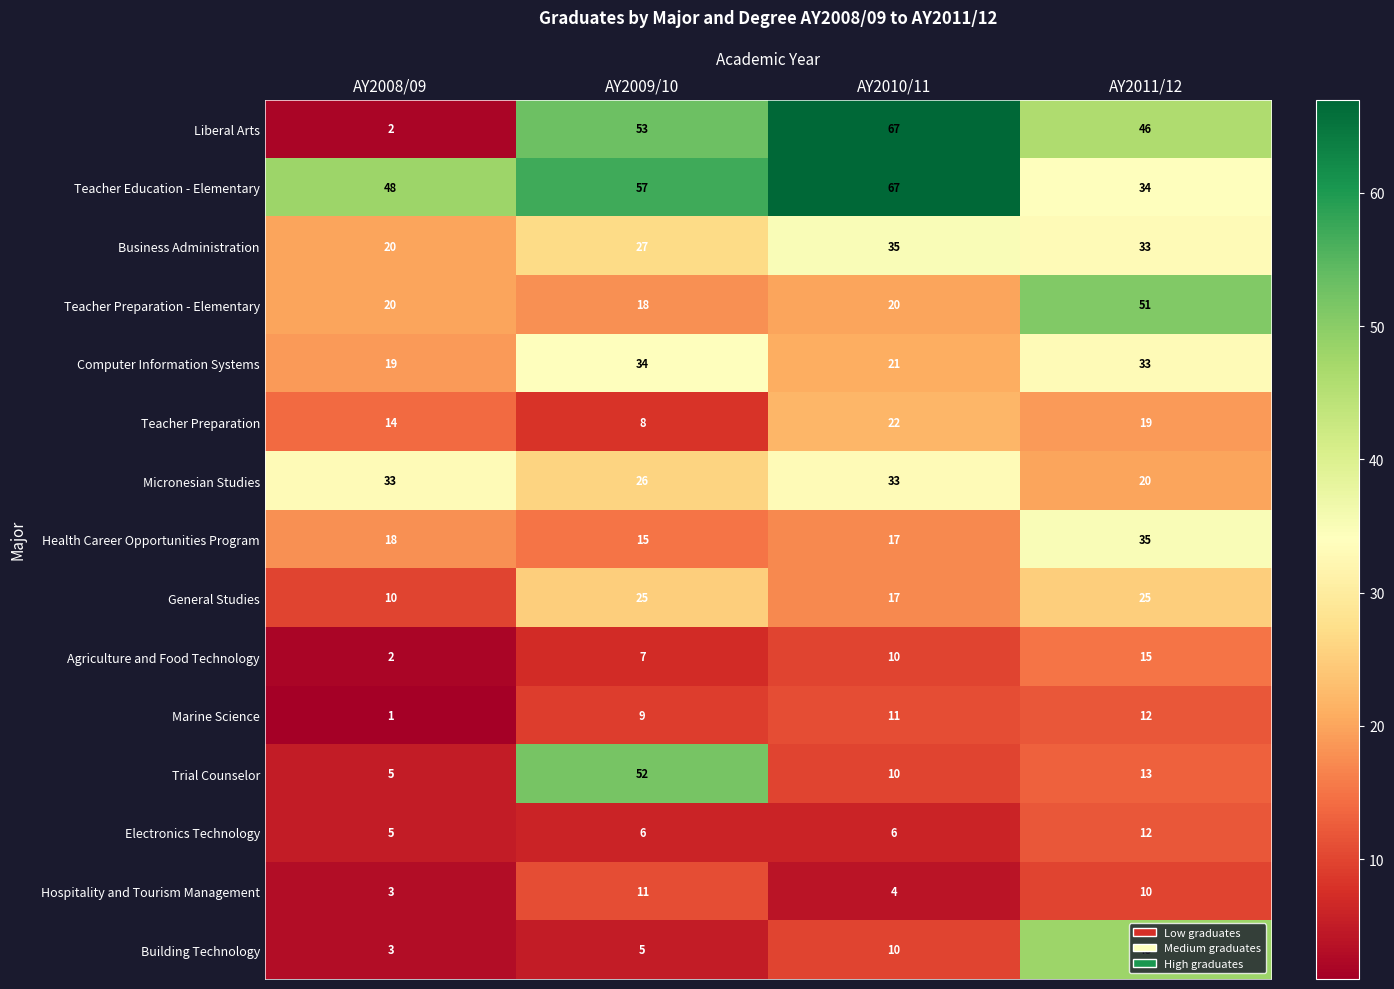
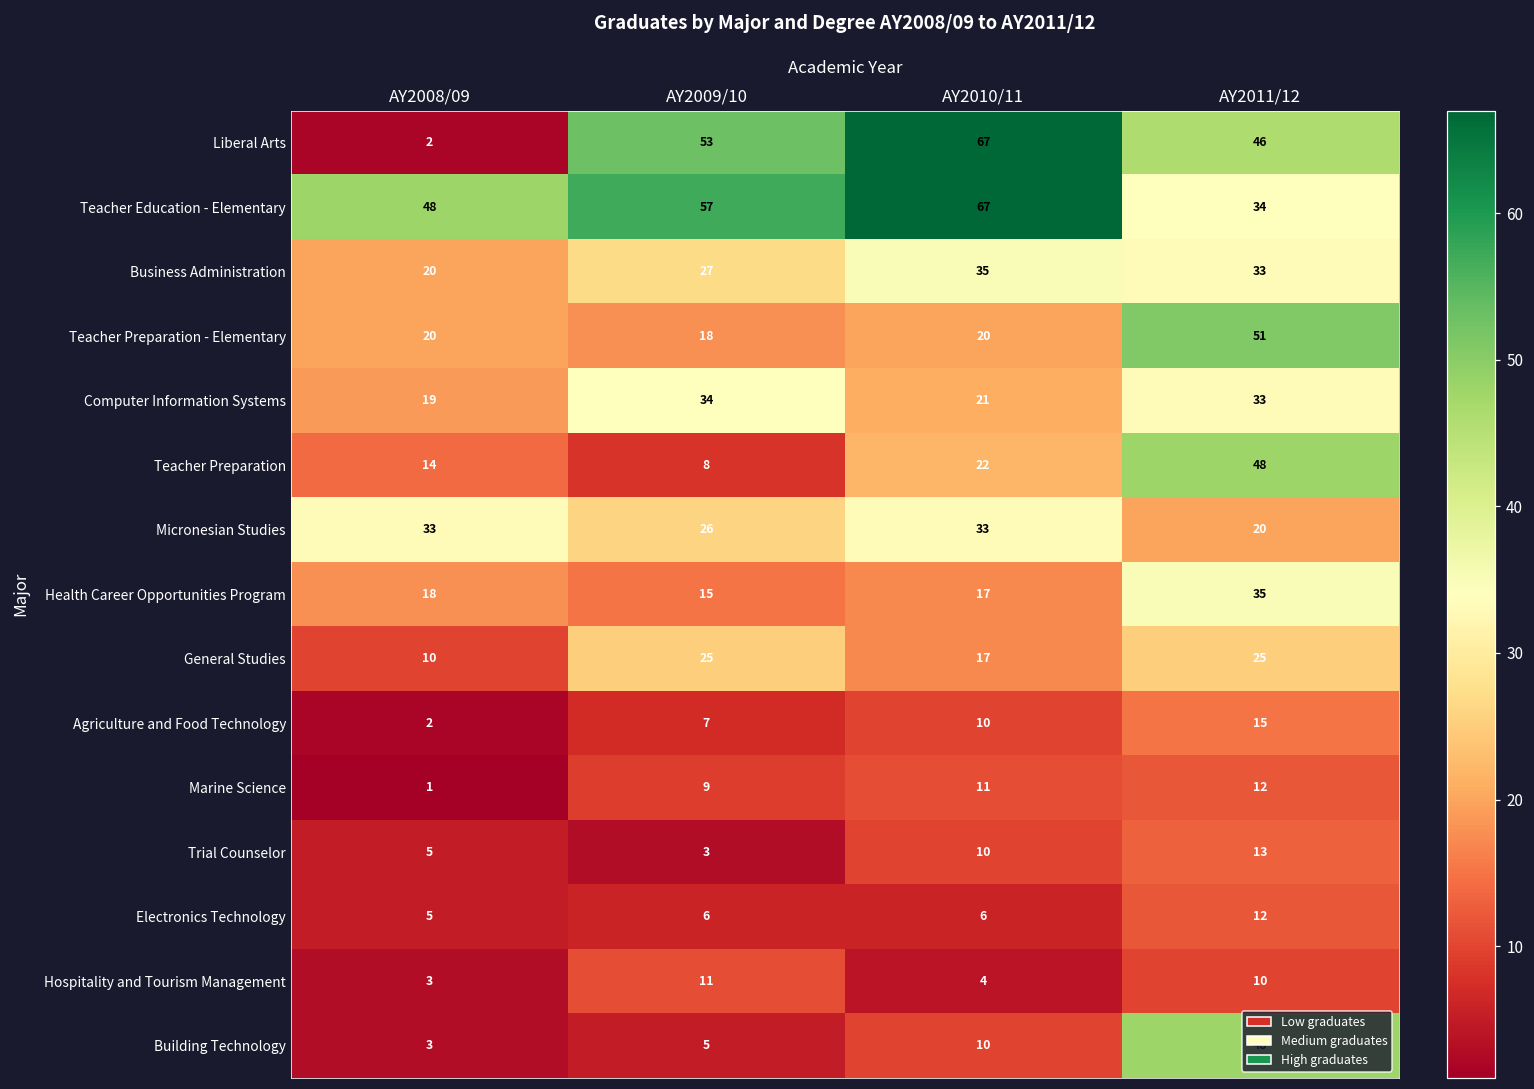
  {
    "Liberal Arts": {
      "AY2008/09": 2,
      "AY2009/10": 53,
      "AY2010/11": 67,
      "AY2011/12": 46
    },
    "Teacher Education - Elementary": {
      "AY2008/09": 48,
      "AY2009/10": 57,
      "AY2010/11": 67,
      "AY2011/12": 34
    },
    "Business Administration": {
      "AY2008/09": 20,
      "AY2009/10": 27,
      "AY2010/11": 35,
      "AY2011/12": 33
    },
    "Teacher Preparation - Elementary": {
      "AY2008/09": 20,
      "AY2009/10": 18,
      "AY2010/11": 20,
      "AY2011/12": 51
    },
    "Computer Information Systems": {
      "AY2008/09": 19,
      "AY2009/10": 34,
      "AY2010/11": 21,
      "AY2011/12": 33
    },
    "Teacher Preparation": {
      "AY2008/09": 14,
      "AY2009/10": 8,
      "AY2010/11": 22,
-     "AY2011/12": 19
+     "AY2011/12": 48
    },
    "Micronesian Studies": {
      "AY2008/09": 33,
      "AY2009/10": 26,
      "AY2010/11": 33,
      "AY2011/12": 20
    },
    "Health Career Opportunities Program": {
      "AY2008/09": 18,
      "AY2009/10": 15,
      "AY2010/11": 17,
      "AY2011/12": 35
    },
    "General Studies": {
      "AY2008/09": 10,
      "AY2009/10": 25,
      "AY2010/11": 17,
      "AY2011/12": 25
    },
    "Agriculture and Food Technology": {
      "AY2008/09": 2,
      "AY2009/10": 7,
      "AY2010/11": 10,
      "AY2011/12": 15
    },
    "Marine Science": {
      "AY2008/09": 1,
      "AY2009/10": 9,
      "AY2010/11": 11,
      "AY2011/12": 12
    },
    "Trial Counselor": {
      "AY2008/09": 5,
-     "AY2009/10": 52,
+     "AY2009/10": 3,
      "AY2010/11": 10,
      "AY2011/12": 13
    },
    "Electronics Technology": {
      "AY2008/09": 5,
      "AY2009/10": 6,
      "AY2010/11": 6,
      "AY2011/12": 12
    },
    "Hospitality and Tourism Management": {
      "AY2008/09": 3,
      "AY2009/10": 11,
      "AY2010/11": 4,
      "AY2011/12": 10
    },
    "Building Technology": {
      "AY2008/09": 3,
      "AY2009/10": 5,
      "AY2010/11": 10
    }
  }
